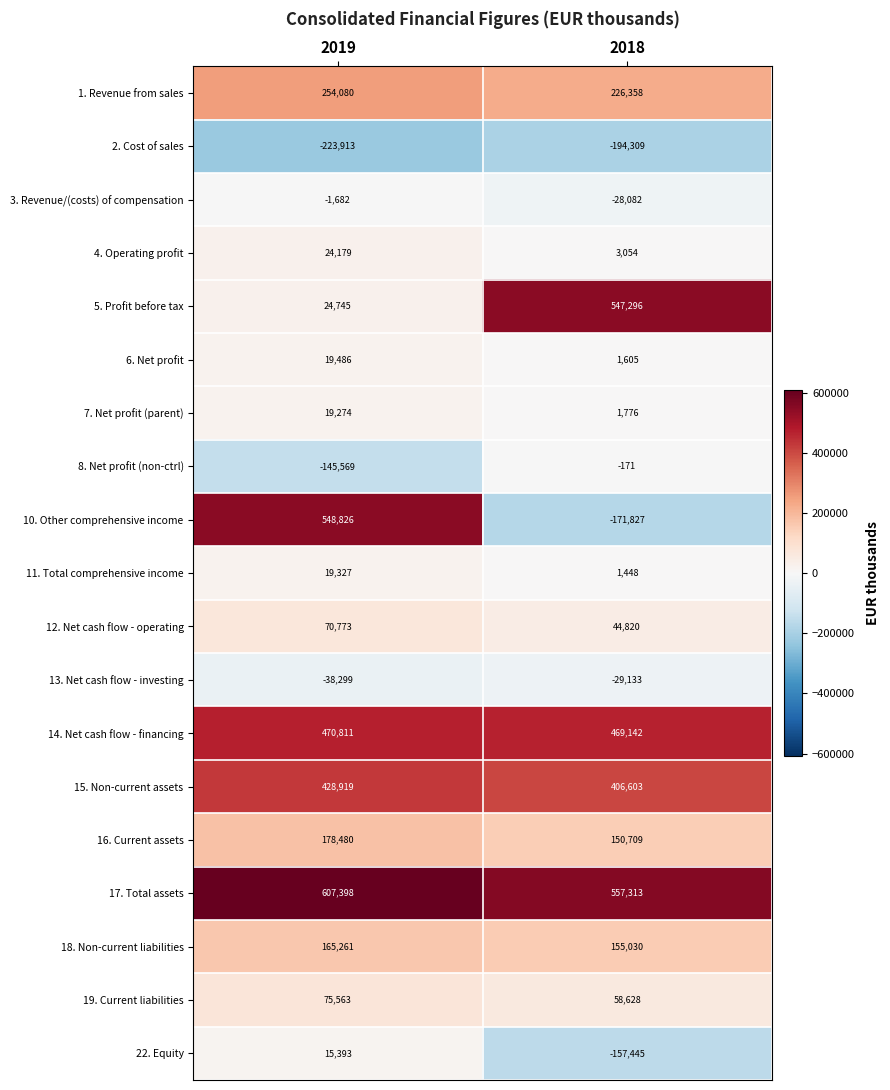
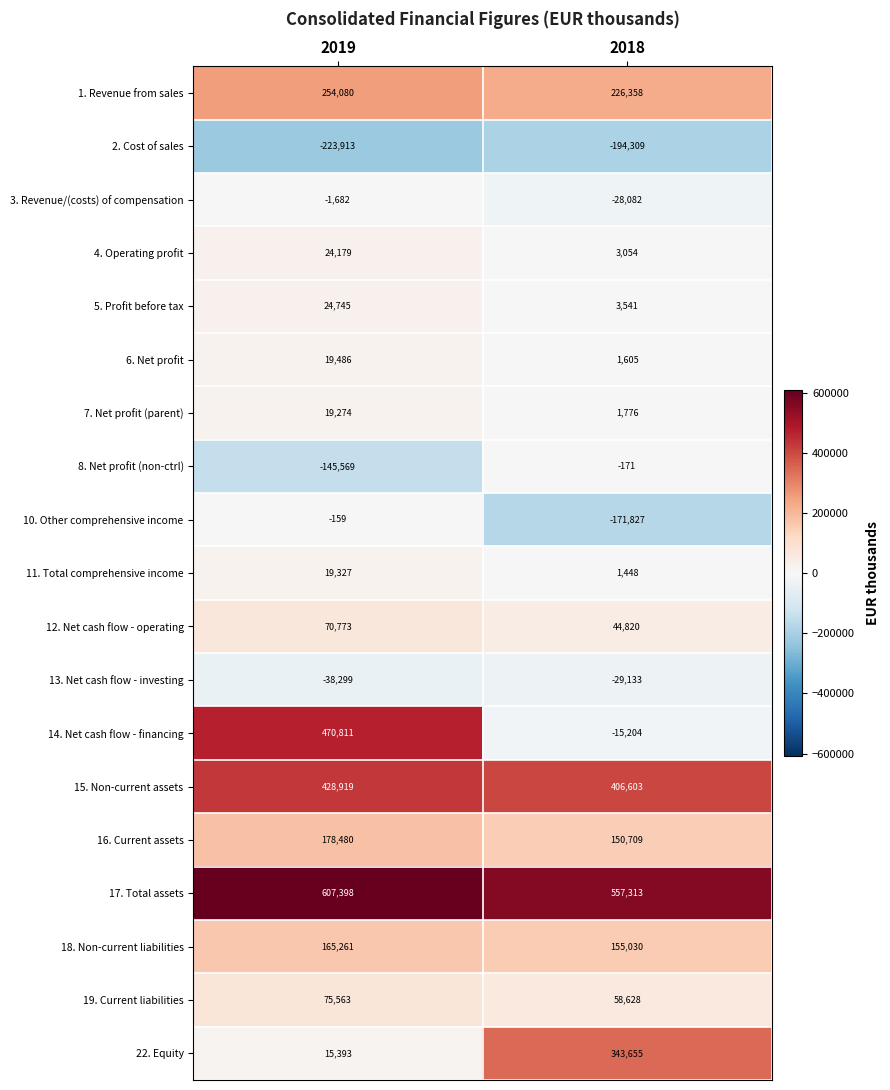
  {
    "1. Revenue from sales": {
      "2019": "254,080",
      "2018": "226,358"
    },
    "2. Cost of sales": {
      "2019": "-223,913",
      "2018": "-194,309"
    },
    "3. Revenue/(costs) of compensation": {
      "2019": "-1,682",
      "2018": "-28,082"
    },
    "4. Operating profit": {
      "2019": "24,179",
      "2018": "3,054"
    },
    "5. Profit before tax": {
      "2019": "24,745",
-     "2018": "547,296"
+     "2018": "3,541"
    },
    "6. Net profit": {
      "2019": "19,486",
      "2018": "1,605"
    },
    "7. Net profit (parent)": {
      "2019": "19,274",
      "2018": "1,776"
    },
    "8. Net profit (non-ctrl)": {
      "2019": "-145,569",
      "2018": "-171"
    },
    "10. Other comprehensive income": {
-     "2019": "548,826",
+     "2019": "-159",
      "2018": "-171,827"
    },
    "11. Total comprehensive income": {
      "2019": "19,327",
      "2018": "1,448"
    },
    "12. Net cash flow - operating": {
      "2019": "70,773",
      "2018": "44,820"
    },
    "13. Net cash flow - investing": {
      "2019": "-38,299",
      "2018": "-29,133"
    },
    "14. Net cash flow - financing": {
      "2019": "470,811",
-     "2018": "469,142"
+     "2018": "-15,204"
    },
    "15. Non-current assets": {
      "2019": "428,919",
      "2018": "406,603"
    },
    "16. Current assets": {
      "2019": "178,480",
      "2018": "150,709"
    },
    "17. Total assets": {
      "2019": "607,398",
      "2018": "557,313"
    },
    "18. Non-current liabilities": {
      "2019": "165,261",
      "2018": "155,030"
    },
    "19. Current liabilities": {
      "2019": "75,563",
      "2018": "58,628"
    },
    "22. Equity": {
      "2019": "15,393",
-     "2018": "-157,445"
+     "2018": "343,655"
    }
  }
